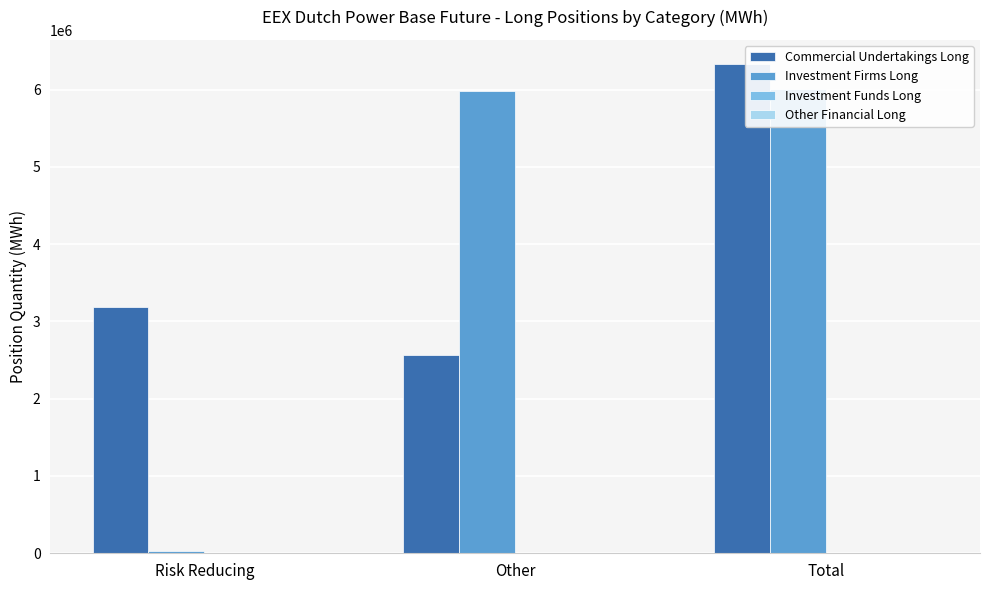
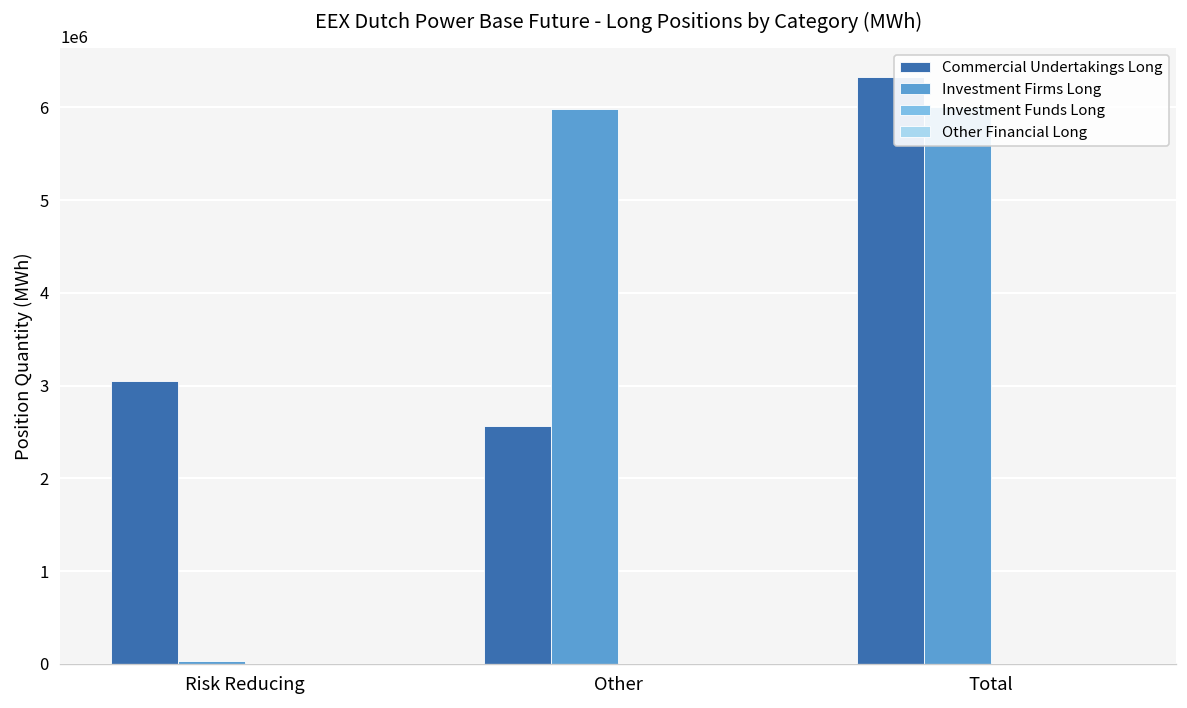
  {
    "Commercial Undertakings Long": {
-     "Risk Reducing": 3200000,
+     "Risk Reducing": 3000000,
      "Other": 2600000,
      "Total": 6300000
    }
  }
